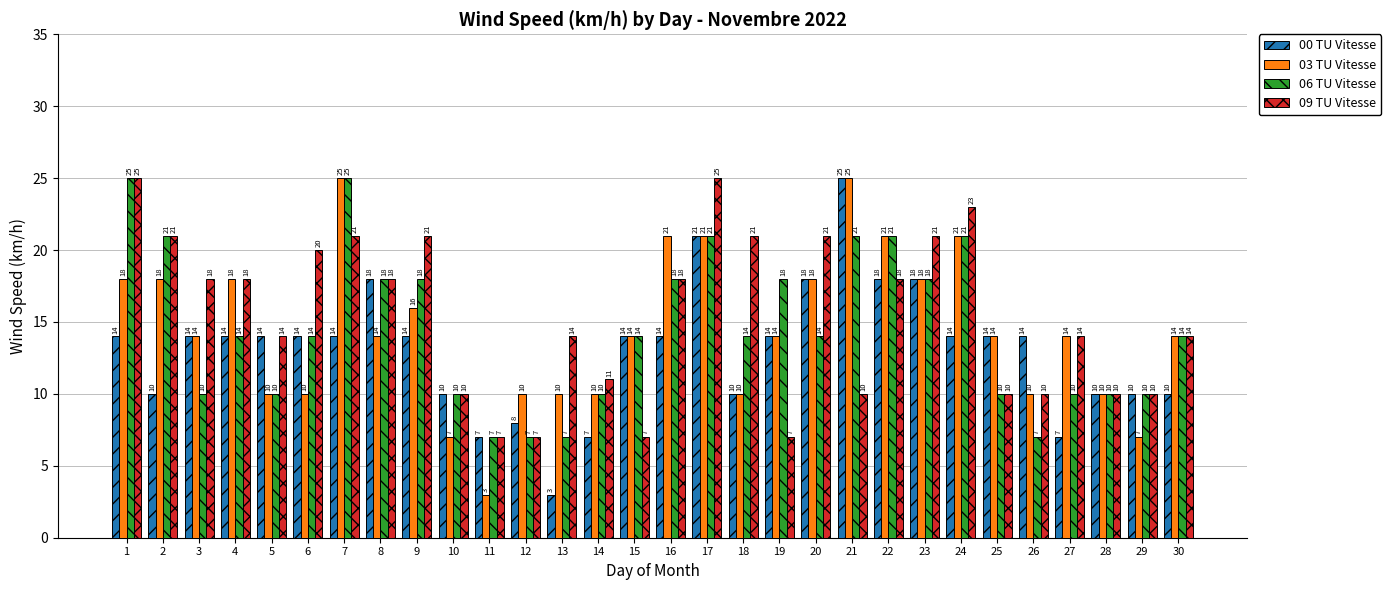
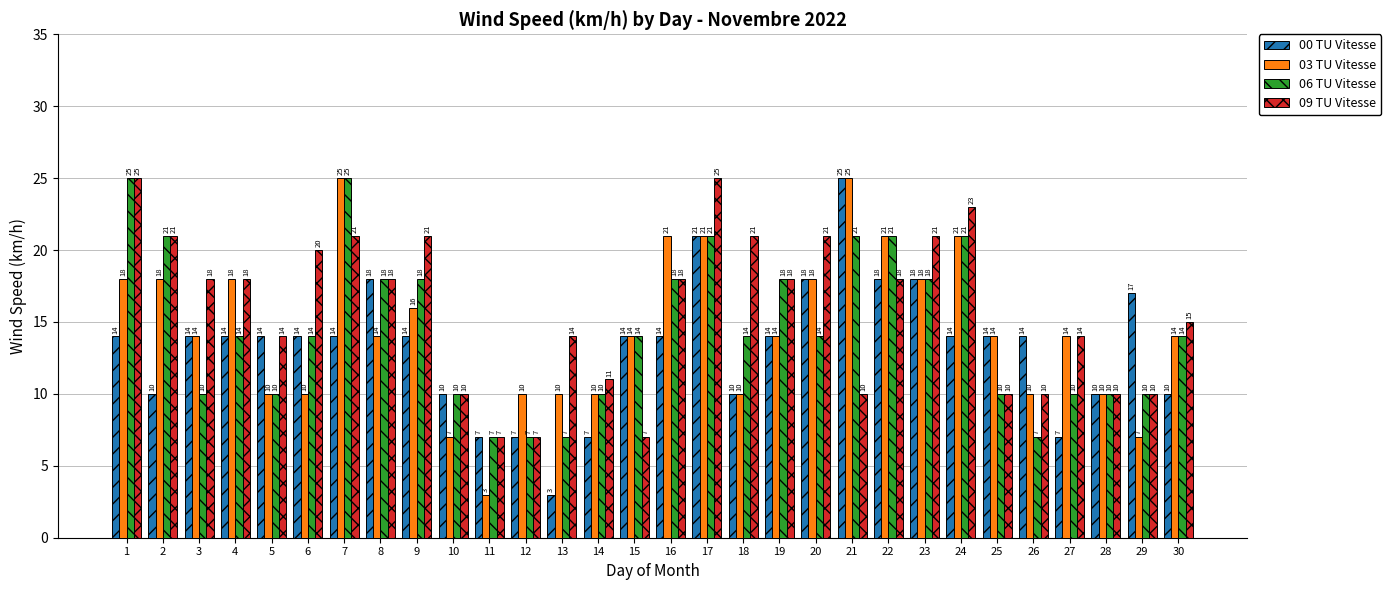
  {
    "00 TU Vitesse": {
      "1": 14,
      "2": 10,
      "3": 14,
      "4": 14,
      "5": 14,
      "6": 14,
      "7": 14,
      "8": 18,
      "9": 14,
      "10": 10,
      "11": 7,
-     "12": 8,
+     "12": 7,
      "13": 3,
      "14": 7,
      "15": 14,
      "16": 14,
      "17": 21,
      "18": 10,
      "19": 14,
      "20": 18,
      "21": 25,
      "22": 18,
      "23": 18,
      "24": 14,
      "25": 14,
      "26": 14,
      "27": 7,
      "28": 10,
-     "29": 10,
+     "29": 17,
      "30": 10
    },
    "03 TU Vitesse": {
      "1": 18,
      "2": 18,
      "3": 14,
      "4": 18,
      "5": 10,
      "6": 10,
      "7": 25,
      "8": 14,
      "9": 16,
      "10": 7,
      "11": 3,
      "12": 10,
      "13": 10,
      "14": 10,
      "15": 14,
      "16": 21,
      "17": 21,
      "18": 10,
      "19": 14,
      "20": 18,
      "21": 25,
      "22": 21,
      "23": 18,
      "24": 21,
      "25": 14,
      "26": 10,
      "27": 14,
      "28": 10,
      "29": 7,
      "30": 14
    },
    "06 TU Vitesse": {
      "1": 25,
      "2": 21,
      "3": 10,
      "4": 14,
      "5": 10,
      "6": 14,
      "7": 25,
      "8": 18,
      "9": 18,
      "10": 10,
      "11": 7,
      "12": 7,
      "13": 7,
      "14": 10,
      "15": 14,
      "16": 18,
      "17": 21,
      "18": 14,
      "19": 18,
      "20": 14,
      "21": 21,
      "22": 21,
      "23": 18,
      "24": 21,
      "25": 10,
      "26": 7,
      "27": 10,
      "28": 10,
      "29": 10,
      "30": 14
    },
    "09 TU Vitesse": {
      "1": 25,
      "2": 21,
      "3": 18,
      "4": 18,
      "5": 14,
      "6": 20,
      "7": 21,
      "8": 18,
      "9": 21,
      "10": 10,
      "11": 7,
      "12": 7,
      "13": 14,
      "14": 11,
      "15": 7,
      "16": 18,
      "17": 25,
      "18": 21,
-     "19": 7,
+     "19": 18,
      "20": 21,
      "21": 10,
      "22": 18,
      "23": 21,
      "24": 23,
      "25": 10,
      "26": 10,
      "27": 14,
      "28": 10,
      "29": 10,
-     "30": 14
+     "30": 15
    }
  }
